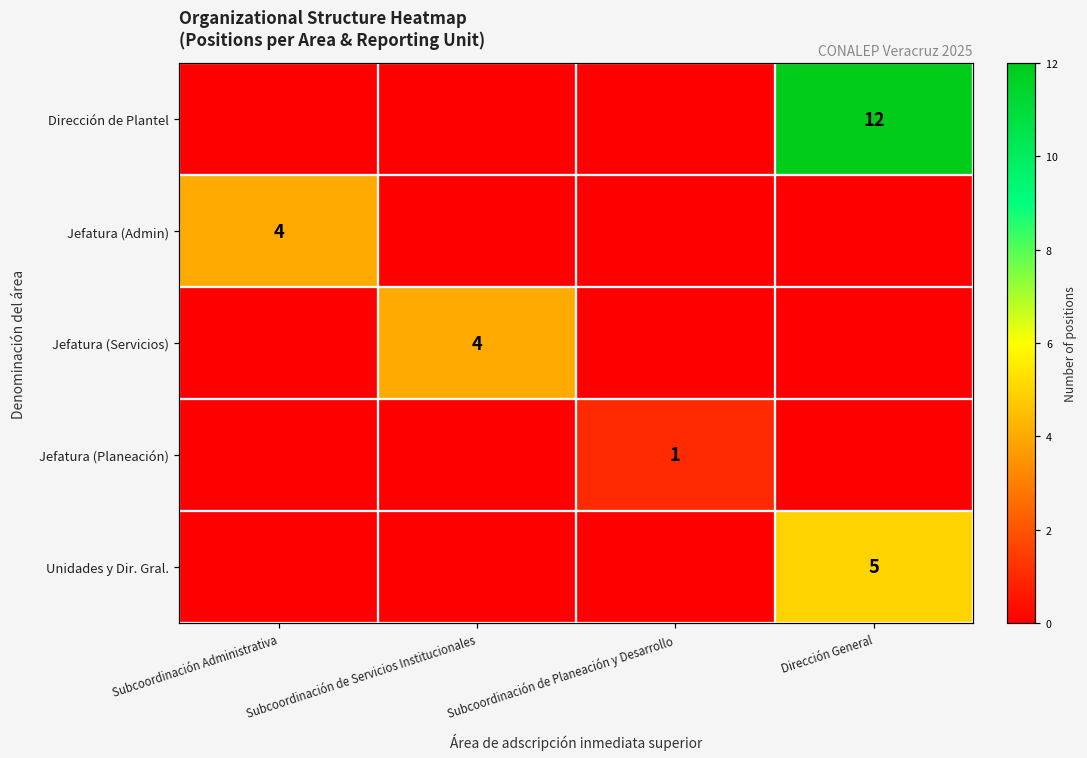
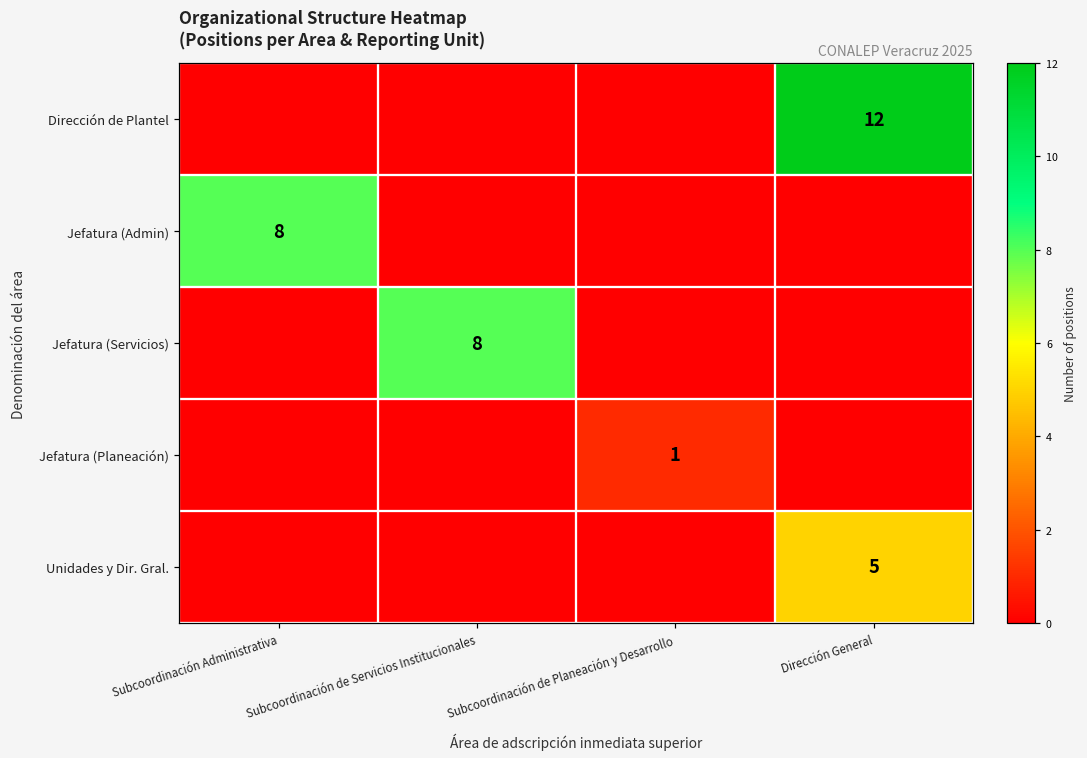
  {
    "Dirección de Plantel": {
      "Dirección General": 12
    },
    "Jefatura (Admin)": {
-     "Subcoordinación Administrativa": 4
+     "Subcoordinación Administrativa": 8
    },
    "Jefatura (Servicios)": {
-     "Subcoordinación de Servicios Institucionales": 4
+     "Subcoordinación de Servicios Institucionales": 8
    },
    "Jefatura (Planeación)": {
      "Subcoordinación de Planeación y Desarrollo": 1
    },
    "Unidades y Dir. Gral.": {
      "Dirección General": 5
    }
  }
